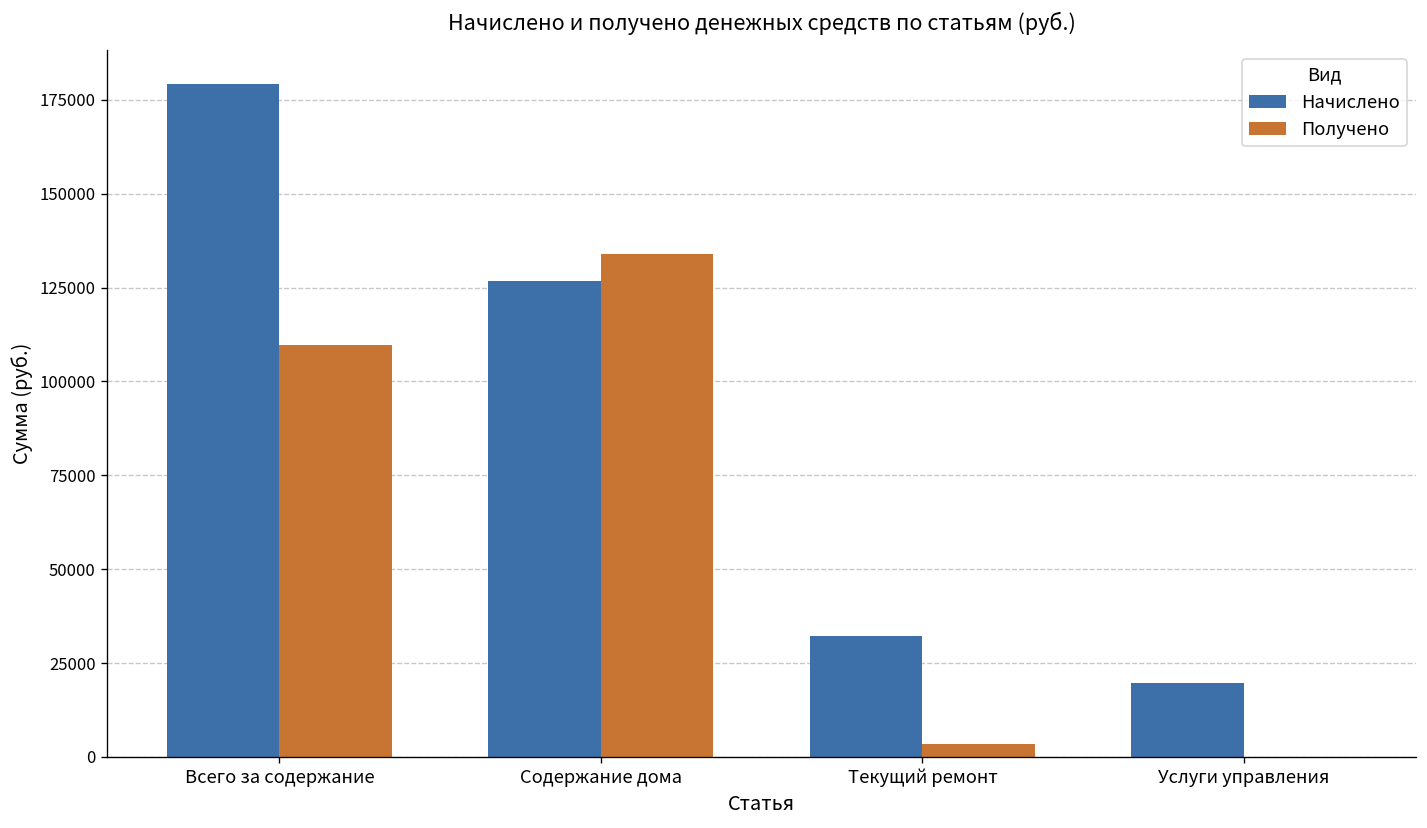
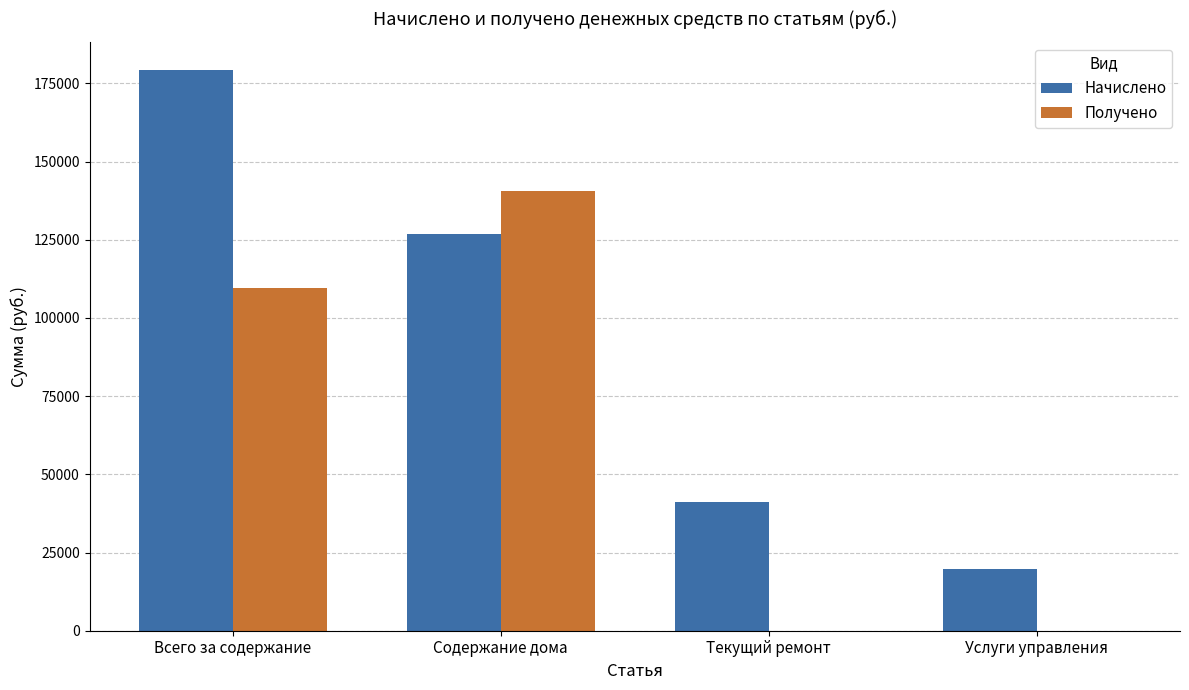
  {
    "Начислено": {
      "Всего за содержание": 179000,
      "Содержание дома": 127000,
-     "Текущий ремонт": 32000,
+     "Текущий ремонт": 41000,
      "Услуги управления": 20000
    },
    "Получено": {
      "Всего за содержание": 110000,
-     "Содержание дома": 134000,
-     "Текущий ремонт": 3000,
+     "Содержание дома": 141000,
+     "Текущий ремонт": 0,
      "Услуги управления": 0
    }
  }
